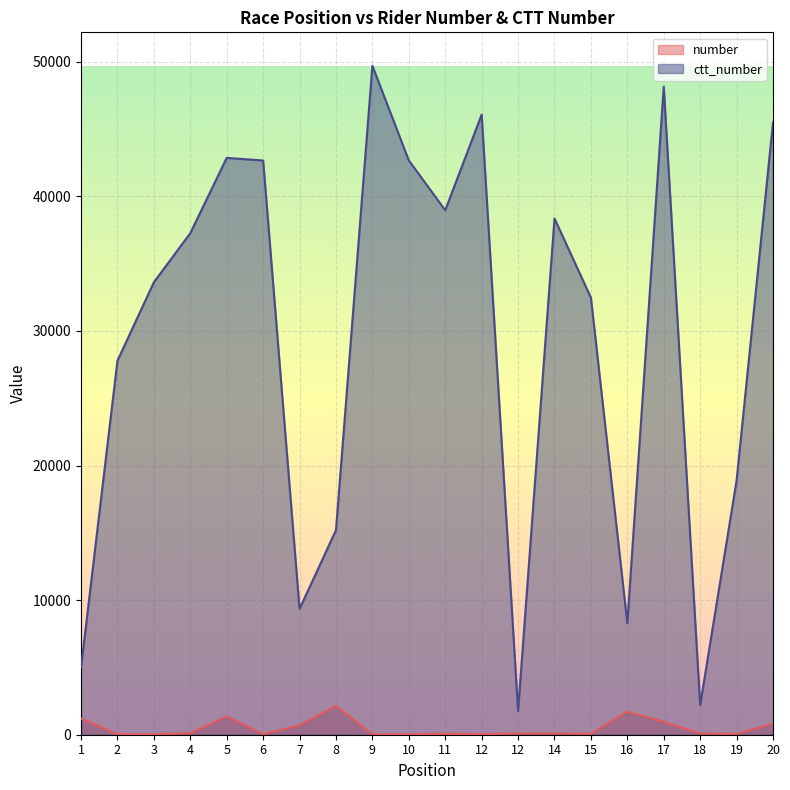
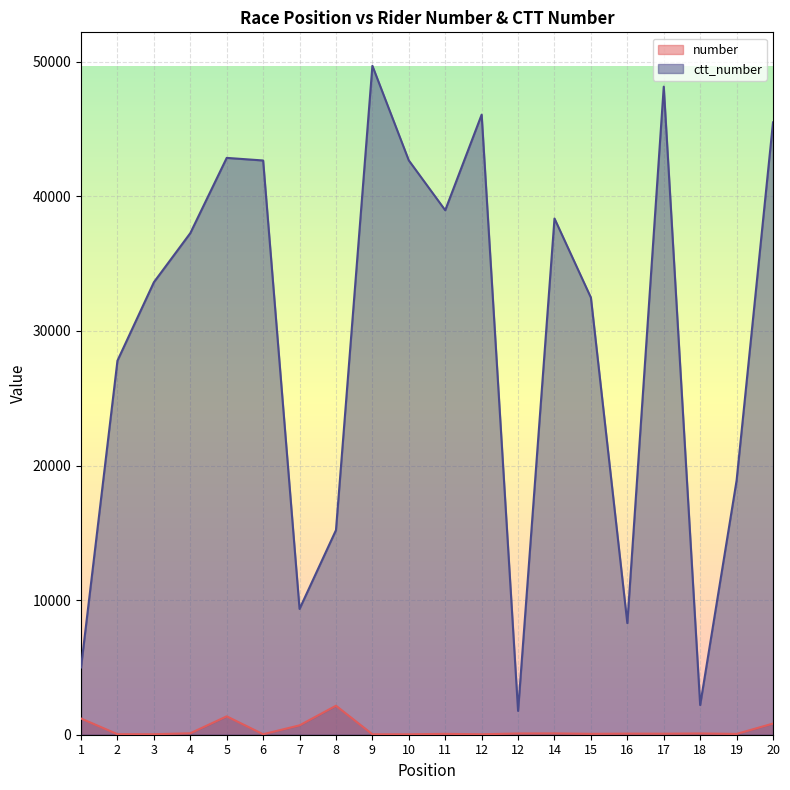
  {
    "number": {
      "1": 1200,
      "2": 0,
      "3": 0,
      "4": 100,
      "5": 1400,
      "6": 0,
      "7": 700,
      "8": 2200,
      "9": 0,
      "10": 0,
      "11": 100,
      "14": 100,
      "15": 100,
-     "16": 1700,
-     "17": 1000,
+     "16": 100,
+     "17": 100,
      "18": 100,
      "19": 100,
      "20": 800
    },
    "ctt_number": {
      "1": 5000,
      "2": 27800,
      "3": 33600,
      "4": 37300,
      "5": 42900,
      "6": 42700,
      "7": 9300,
      "8": 15200,
      "9": 49700,
      "10": 42700,
      "11": 39000,
      "14": 38400,
      "15": 32500,
      "16": 8300,
      "17": 48200,
      "18": 2200,
      "19": 18900,
      "20": 45500
    }
  }
